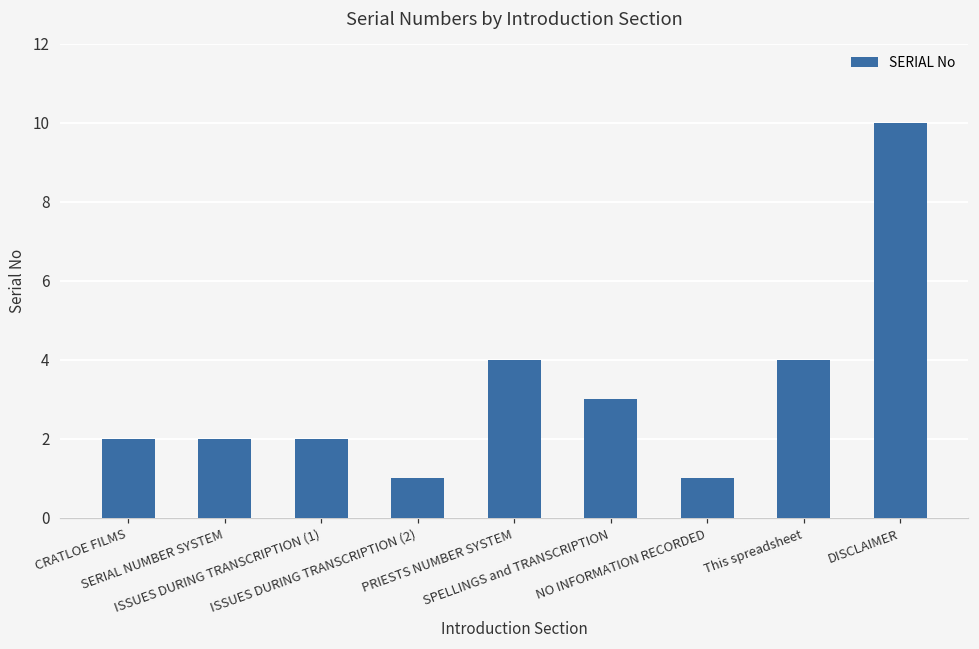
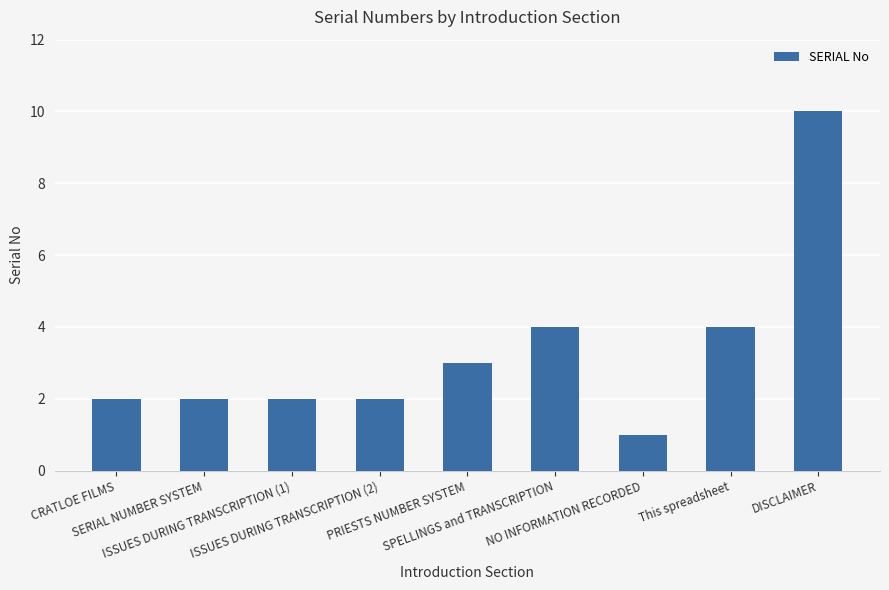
  {
    "CRATLOE FILMS": 2,
    "SERIAL NUMBER SYSTEM": 2,
    "ISSUES DURING TRANSCRIPTION (1)": 2,
-   "ISSUES DURING TRANSCRIPTION (2)": 1,
-   "PRIESTS NUMBER SYSTEM": 4,
-   "SPELLINGS and TRANSCRIPTION": 3,
+   "ISSUES DURING TRANSCRIPTION (2)": 2,
+   "PRIESTS NUMBER SYSTEM": 3,
+   "SPELLINGS and TRANSCRIPTION": 4,
    "NO INFORMATION RECORDED": 1,
    "This spreadsheet": 4,
    "DISCLAIMER": 10
  }
